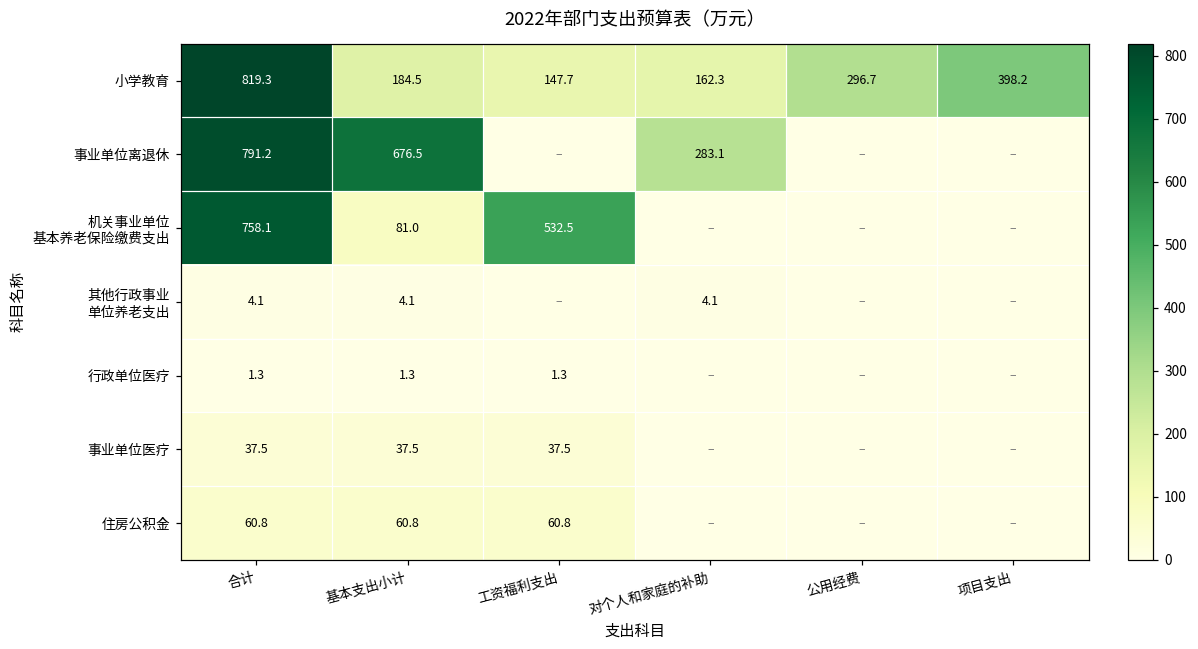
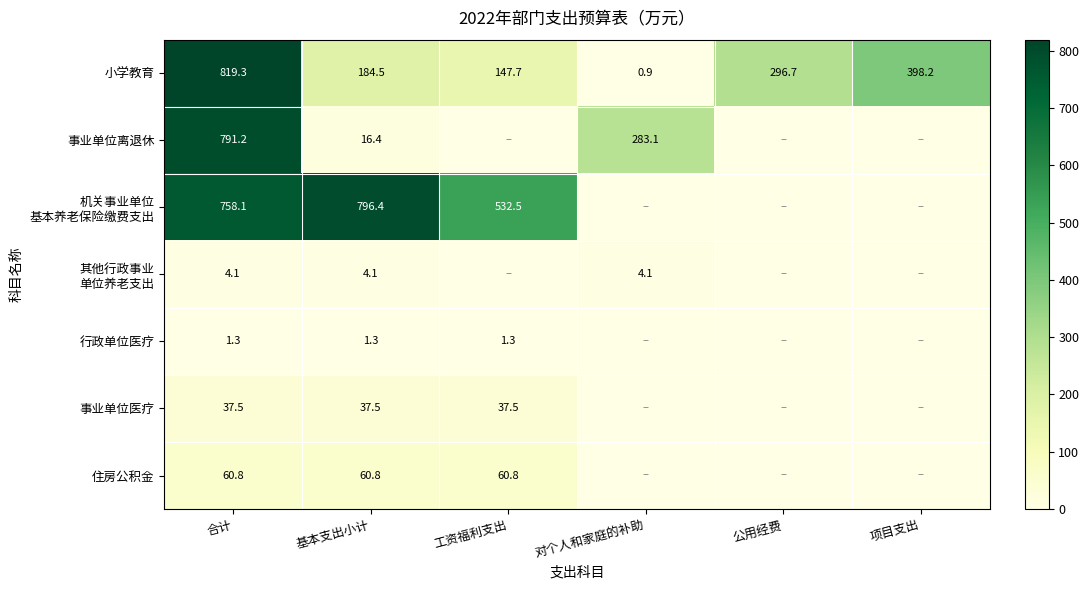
  {
    "小学教育": {
      "合计": 819.3,
      "基本支出小计": 184.5,
      "工资福利支出": 147.7,
-     "对个人和家庭的补助": 162.3,
+     "对个人和家庭的补助": 0.9,
      "公用经费": 296.7,
      "项目支出": 398.2
    },
    "事业单位离退休": {
      "合计": 791.2,
-     "基本支出小计": 676.5,
+     "基本支出小计": 16.4,
      "对个人和家庭的补助": 283.1
    },
    "机关事业单位 基本养老保险缴费支出": {
      "合计": 758.1,
-     "基本支出小计": 81.0,
+     "基本支出小计": 796.4,
      "工资福利支出": 532.5
    },
    "其他行政事业 单位养老支出": {
      "合计": 4.1,
      "基本支出小计": 4.1,
      "对个人和家庭的补助": 4.1
    },
    "行政单位医疗": {
      "合计": 1.3,
      "基本支出小计": 1.3,
      "工资福利支出": 1.3
    },
    "事业单位医疗": {
      "合计": 37.5,
      "基本支出小计": 37.5,
      "工资福利支出": 37.5
    },
    "住房公积金": {
      "合计": 60.8,
      "基本支出小计": 60.8,
      "工资福利支出": 60.8
    }
  }
